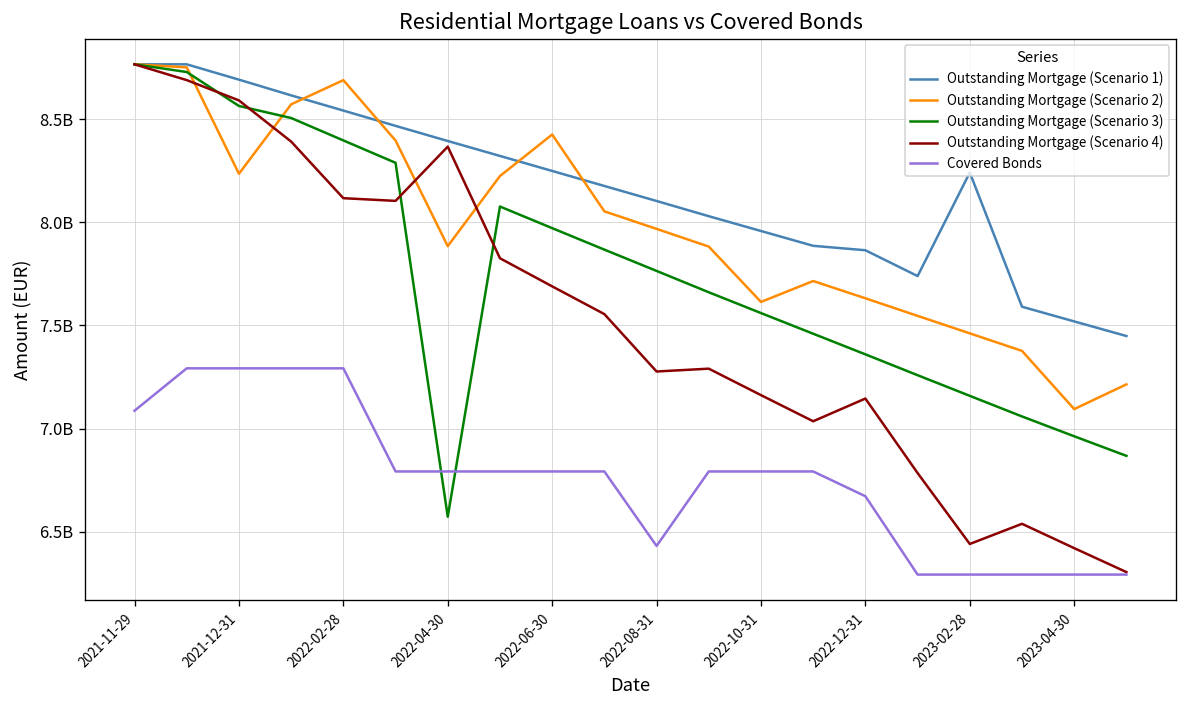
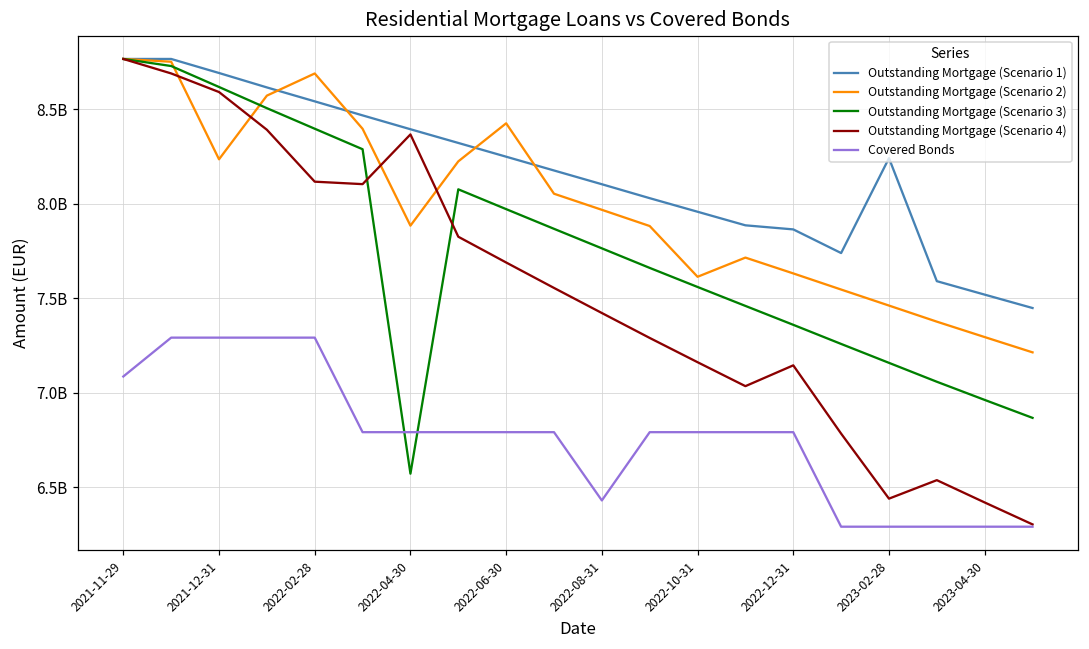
  {
    "Outstanding Mortgage (Scenario 1)": {
      "2021-12-31": 8690000000,
      "2022-02-28": 8540000000,
      "2022-04-30": 8390000000,
      "2022-06-30": 8250000000,
      "2022-08-31": 8100000000,
      "2022-10-31": 7960000000,
      "2022-12-31": 7860000000,
      "2023-02-28": 8240000000,
      "2023-04-30": 7520000000
    },
    "Outstanding Mortgage (Scenario 2)": {
      "2021-12-31": 8240000000,
      "2022-02-28": 8690000000,
      "2022-04-30": 7880000000,
      "2022-06-30": 8430000000,
      "2022-08-31": 7970000000,
      "2022-10-31": 7610000000,
      "2022-12-31": 7630000000,
      "2023-02-28": 7460000000,
-     "2023-04-30": 7090000000
+     "2023-04-30": 7290000000
    },
    "Outstanding Mortgage (Scenario 3)": {
-     "2021-12-31": 8560000000,
+     "2021-12-31": 8620000000,
      "2022-02-28": 8400000000,
      "2022-04-30": 6570000000,
      "2022-06-30": 7970000000,
      "2022-08-31": 7760000000,
      "2022-10-31": 7560000000,
      "2022-12-31": 7360000000,
      "2023-02-28": 7160000000,
      "2023-04-30": 6960000000
    },
    "Outstanding Mortgage (Scenario 4)": {
      "2021-12-31": 8590000000,
      "2022-02-28": 8120000000,
      "2022-04-30": 8370000000,
      "2022-06-30": 7690000000,
-     "2022-08-31": 7280000000,
+     "2022-08-31": 7420000000,
      "2022-10-31": 7160000000,
      "2022-12-31": 7150000000,
      "2023-02-28": 6440000000,
      "2023-04-30": 6420000000
    },
    "Covered Bonds": {
      "2021-11-29": 7090000000,
      "2021-12-31": 7290000000,
      "2022-02-28": 7290000000,
      "2022-04-30": 6790000000,
      "2022-06-30": 6790000000,
      "2022-08-31": 6430000000,
      "2022-10-31": 6790000000,
-     "2022-12-31": 6670000000,
+     "2022-12-31": 6790000000,
      "2023-02-28": 6290000000,
      "2023-04-30": 6290000000
    }
  }
